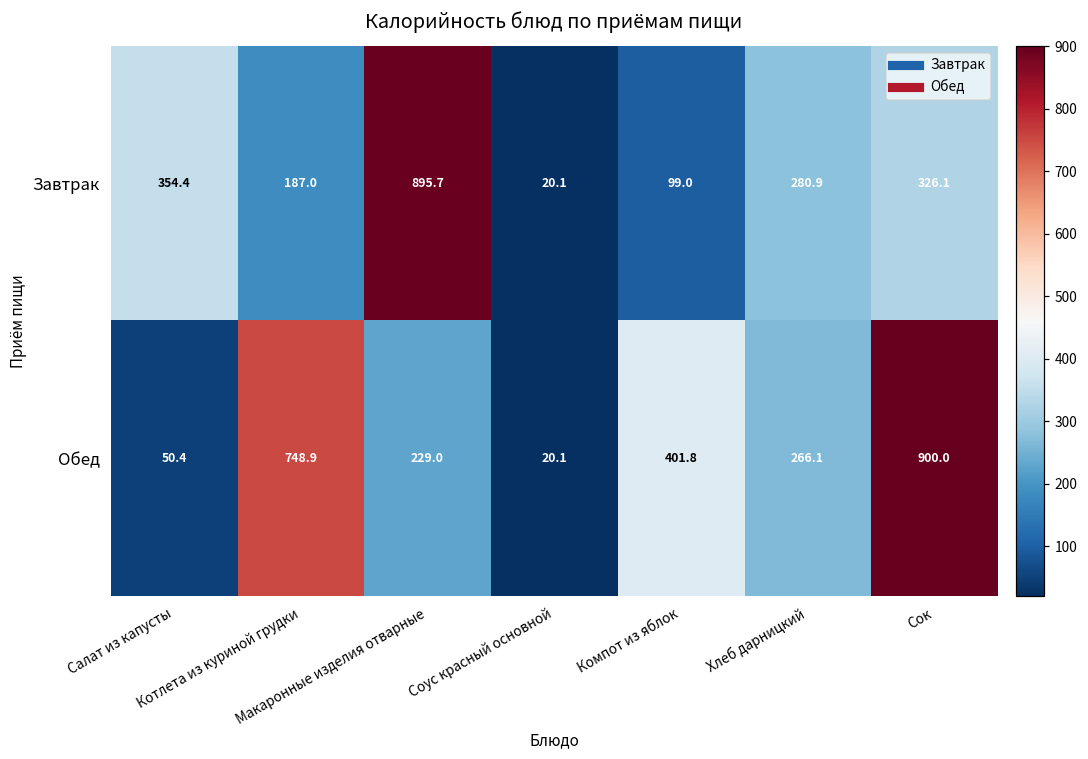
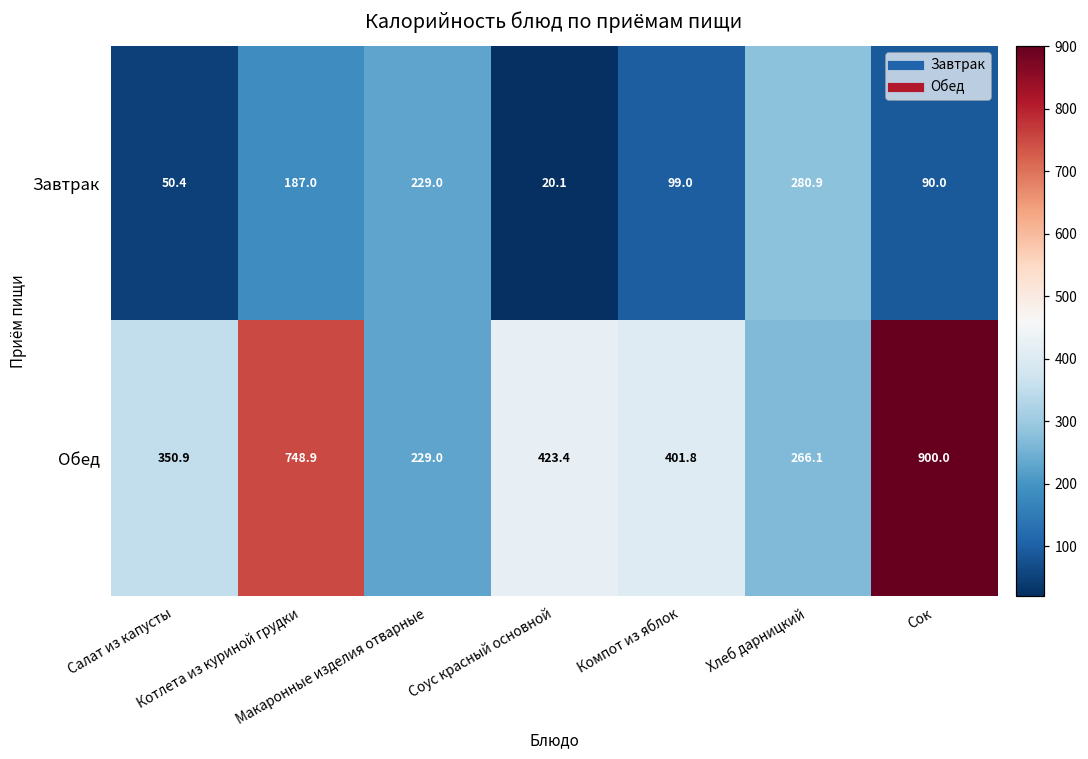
  {
    "Завтрак": {
-     "Салат из капусты": 354.4,
+     "Салат из капусты": 50.4,
      "Котлета из куриной грудки": 187.0,
-     "Макаронные изделия отварные": 895.7,
+     "Макаронные изделия отварные": 229.0,
      "Соус красный основной": 20.1,
      "Компот из яблок": 99.0,
      "Хлеб дарницкий": 280.9,
-     "Сок": 326.1
+     "Сок": 90.0
    },
    "Обед": {
-     "Салат из капусты": 50.4,
+     "Салат из капусты": 350.9,
      "Котлета из куриной грудки": 748.9,
      "Макаронные изделия отварные": 229.0,
-     "Соус красный основной": 20.1,
+     "Соус красный основной": 423.4,
      "Компот из яблок": 401.8,
      "Хлеб дарницкий": 266.1,
      "Сок": 900.0
    }
  }
